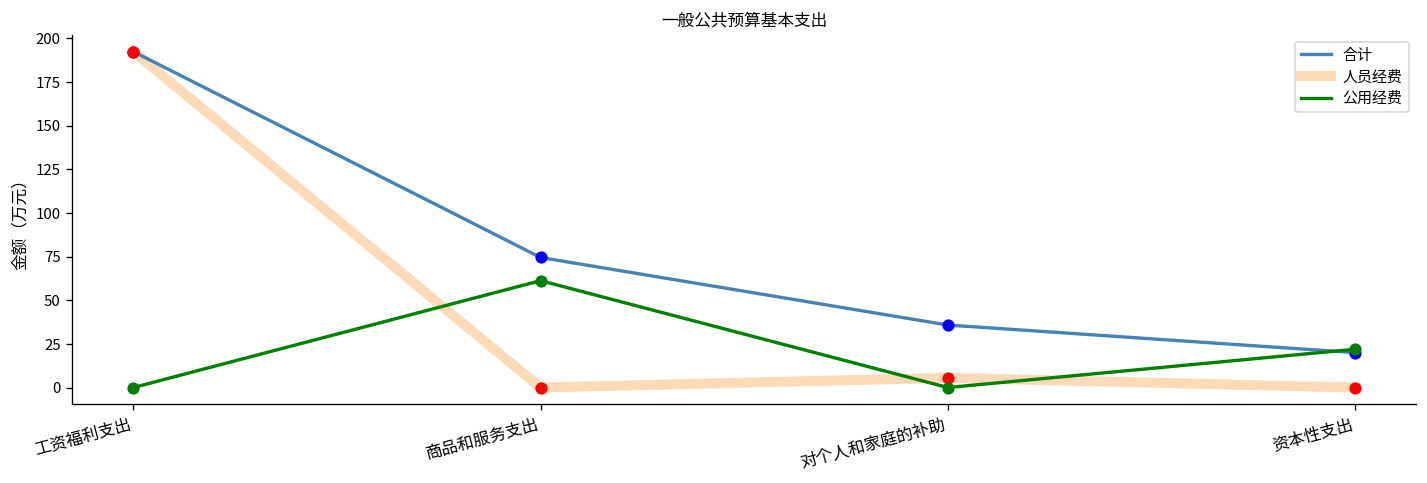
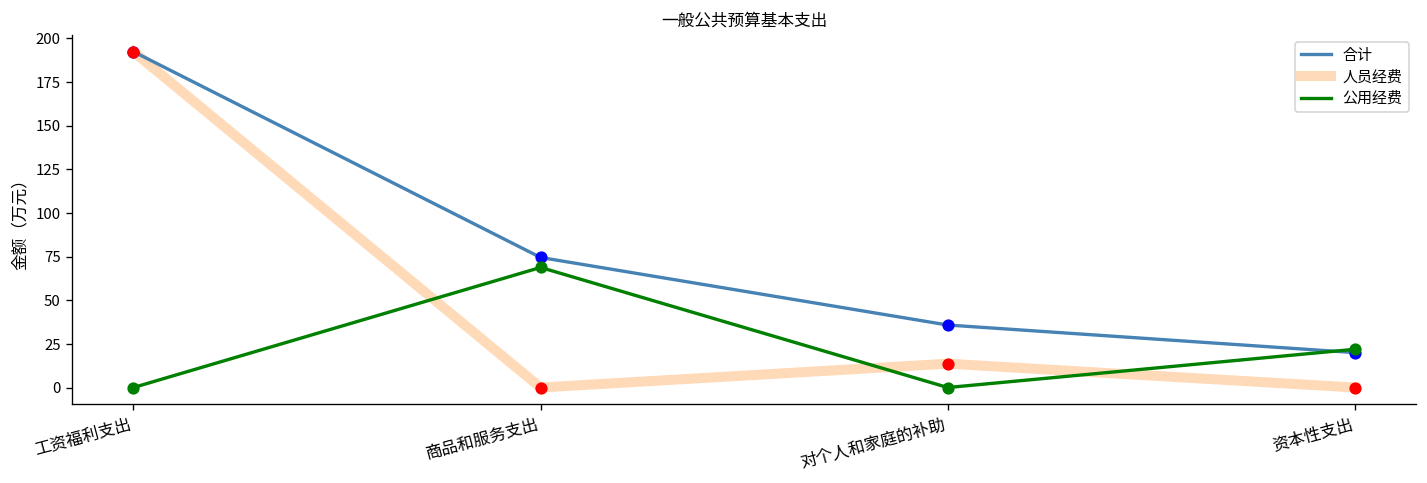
  {
    "合计": {
      "商品和服务支出": 74,
      "对个人和家庭的补助": 36,
      "资本性支出": 20
    },
    "人员经费": {
      "商品和服务支出": 0,
-     "对个人和家庭的补助": 6,
+     "对个人和家庭的补助": 14,
      "资本性支出": 0
    },
    "公用经费": {
      "工资福利支出": 0,
-     "商品和服务支出": 61,
+     "商品和服务支出": 69,
      "对个人和家庭的补助": 0,
      "资本性支出": 22
    }
  }
